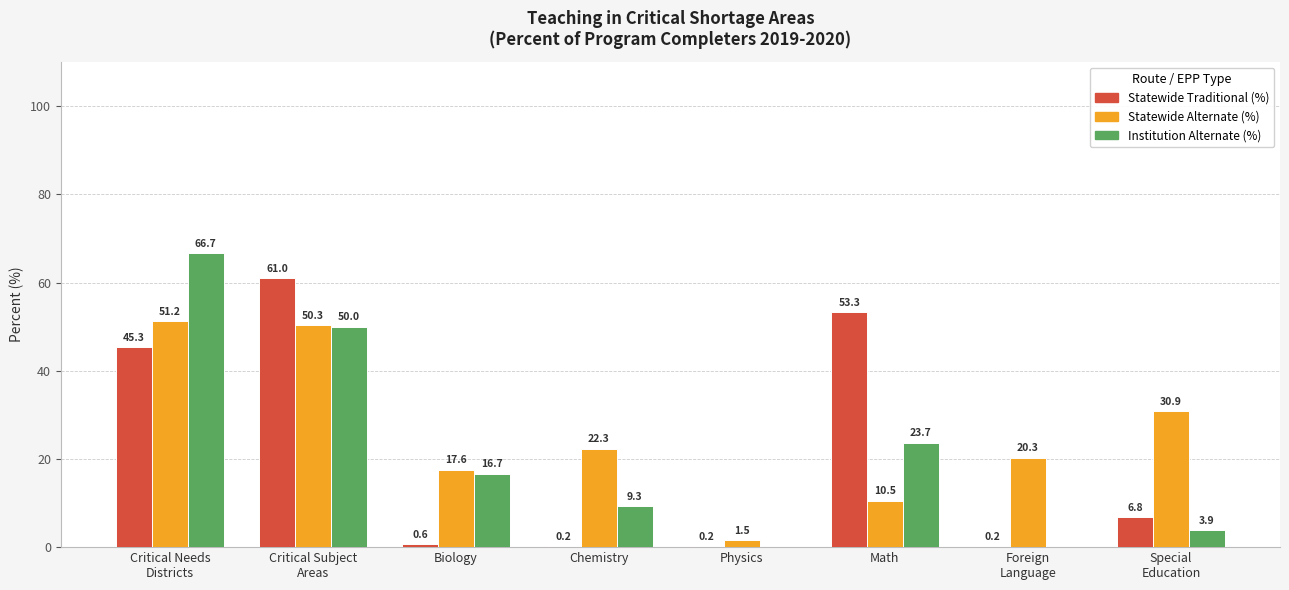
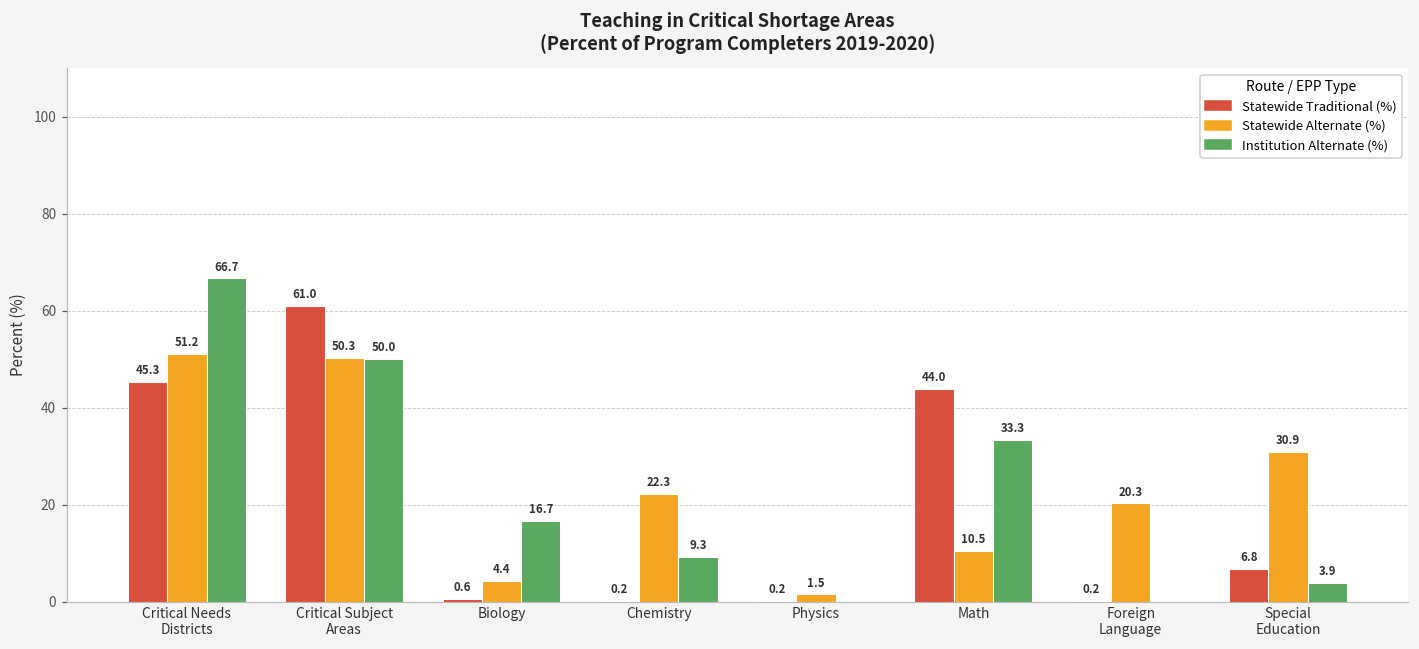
  {
    "Statewide Traditional (%)": {
      "Critical Needs Districts": 45.3,
      "Critical Subject Areas": 61.0,
      "Biology": 0.6,
      "Chemistry": 0.2,
      "Physics": 0.2,
-     "Math": 53.3,
+     "Math": 44.0,
      "Foreign Language": 0.2,
      "Special Education": 6.8
    },
    "Statewide Alternate (%)": {
      "Critical Needs Districts": 51.2,
      "Critical Subject Areas": 50.3,
-     "Biology": 17.6,
+     "Biology": 4.4,
      "Chemistry": 22.3,
      "Physics": 1.5,
      "Math": 10.5,
      "Foreign Language": 20.3,
      "Special Education": 30.9
    },
    "Institution Alternate (%)": {
      "Critical Needs Districts": 66.7,
      "Critical Subject Areas": 50.0,
      "Biology": 16.7,
      "Chemistry": 9.3,
-     "Math": 23.7,
+     "Math": 33.3,
      "Special Education": 3.9
    }
  }
